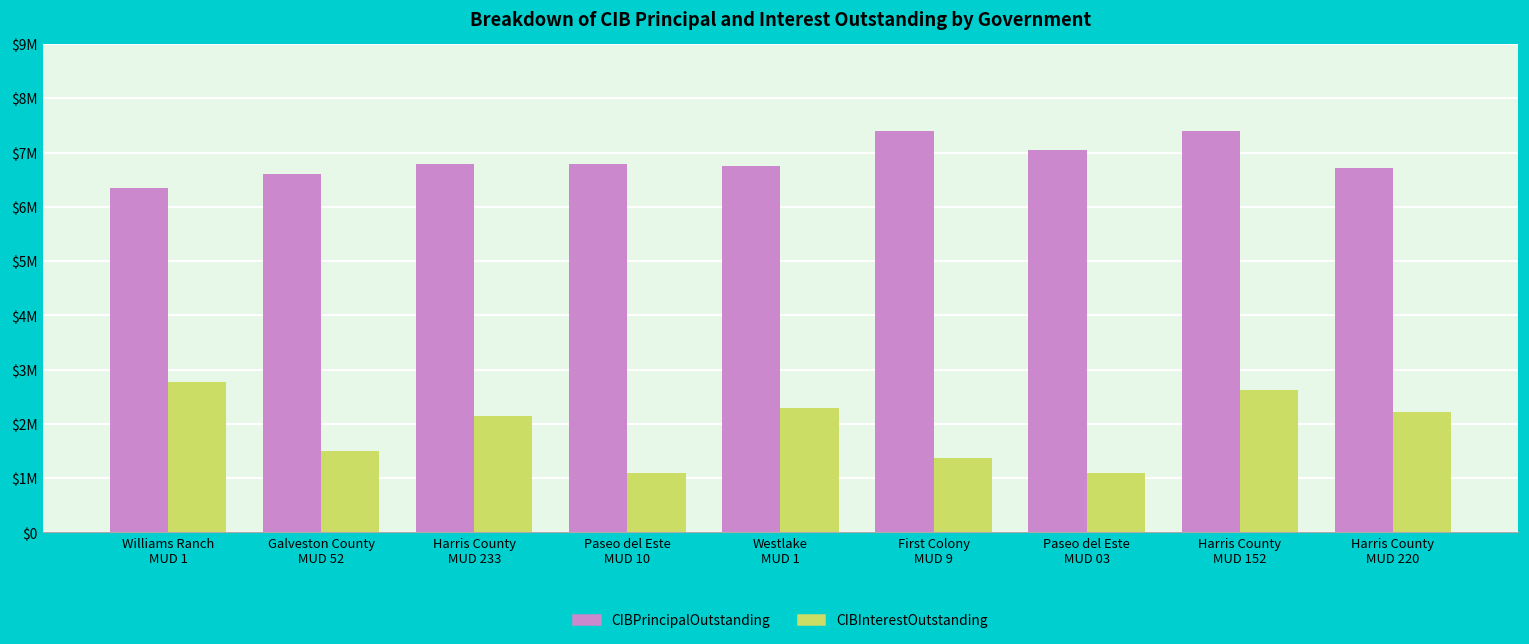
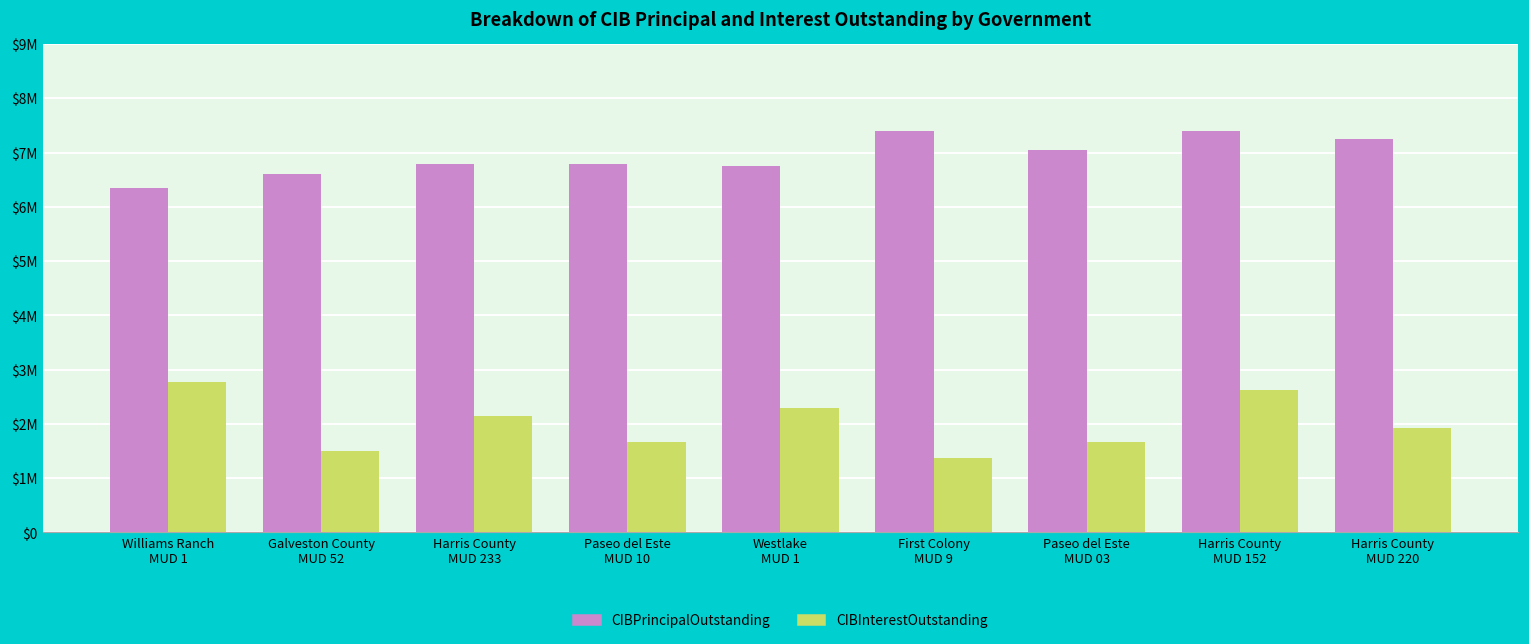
  {
    "CIBPrincipalOutstanding": {
      "Williams Ranch MUD 1": "$6400000",
      "Galveston County MUD 52": "$6600000",
      "Harris County MUD 233": "$6800000",
      "Paseo del Este MUD 10": "$6800000",
      "Westlake MUD 1": "$6700000",
      "First Colony MUD 9": "$7400000",
      "Paseo del Este MUD 03": "$7100000",
      "Harris County MUD 152": "$7400000",
-     "Harris County MUD 220": "$6700000"
+     "Harris County MUD 220": "$7200000"
    },
    "CIBInterestOutstanding": {
      "Williams Ranch MUD 1": "$2800000",
      "Galveston County MUD 52": "$1500000",
      "Harris County MUD 233": "$2100000",
-     "Paseo del Este MUD 10": "$1100000",
+     "Paseo del Este MUD 10": "$1700000",
      "Westlake MUD 1": "$2300000",
      "First Colony MUD 9": "$1400000",
-     "Paseo del Este MUD 03": "$1100000",
+     "Paseo del Este MUD 03": "$1700000",
      "Harris County MUD 152": "$2600000",
-     "Harris County MUD 220": "$2200000"
+     "Harris County MUD 220": "$1900000"
    }
  }
